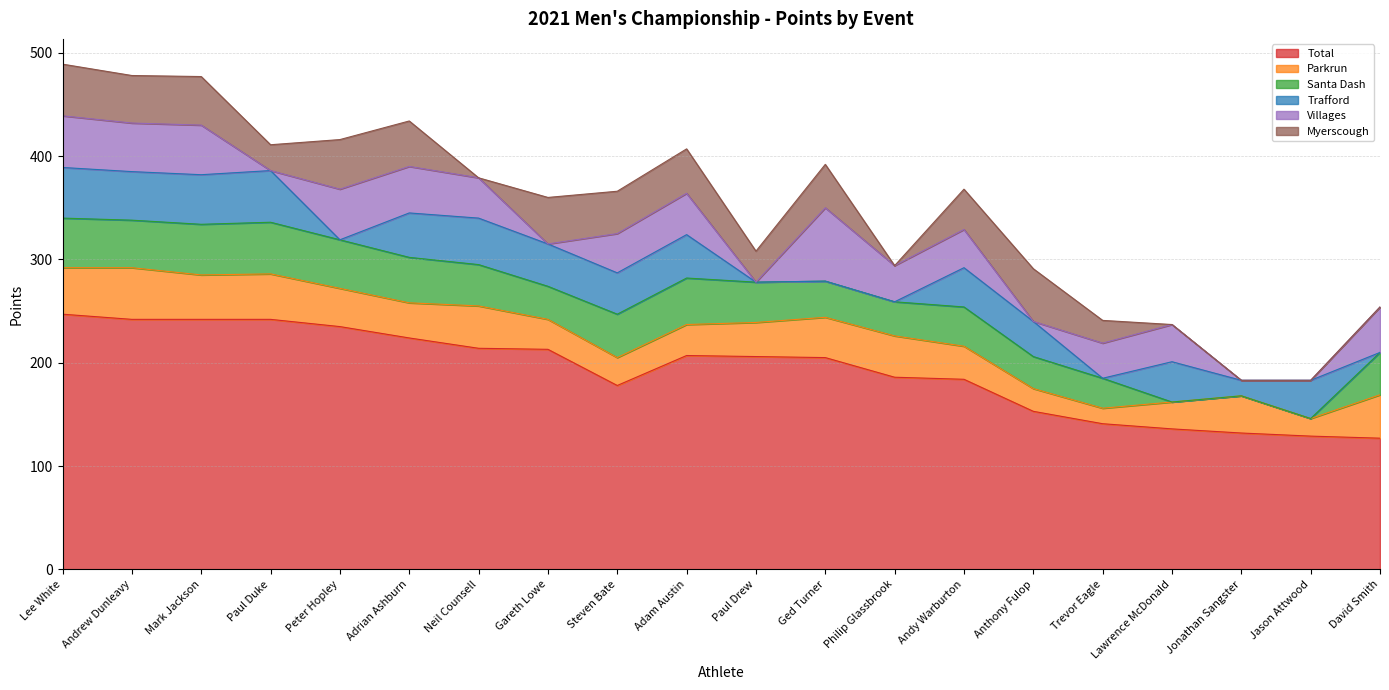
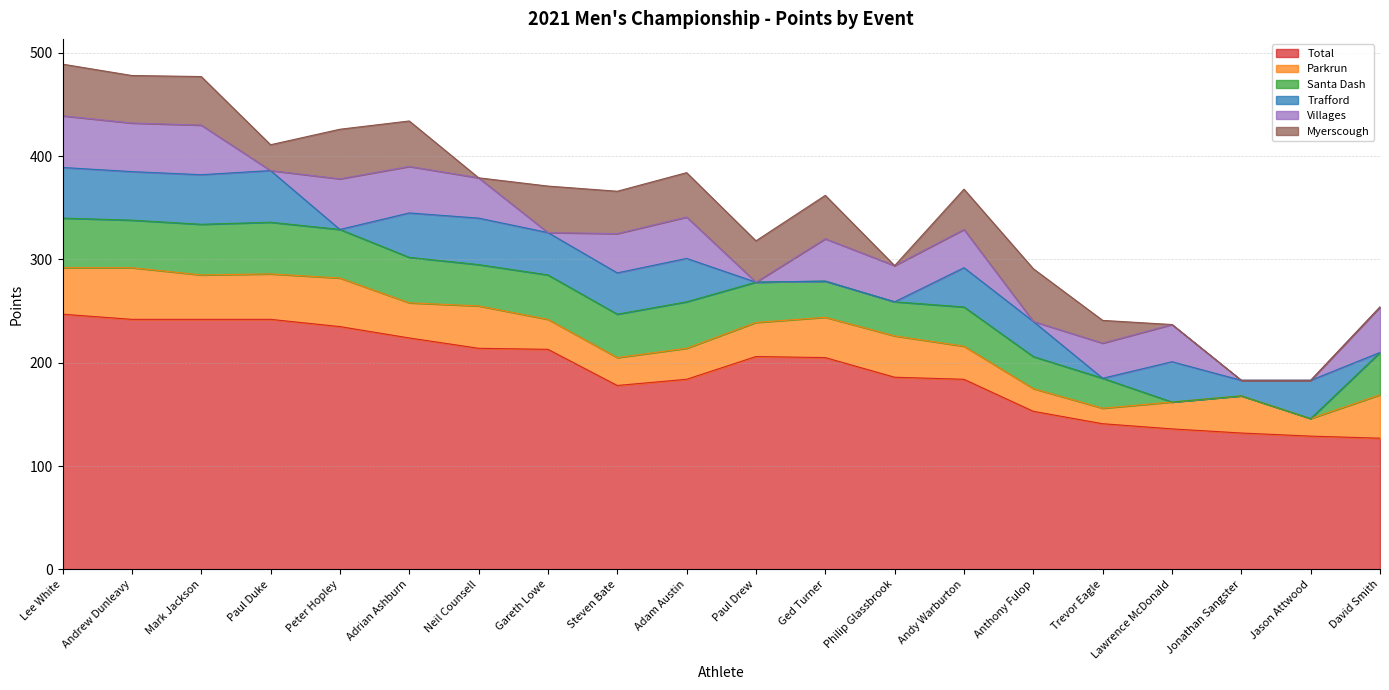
  {
    "Total": {
      "Lee White": 247,
      "Andrew Dunleavy": 242,
      "Mark Jackson": 242,
      "Paul Duke": 242,
      "Peter Hopley": 235,
      "Adrian Ashburn": 224,
      "Neil Counsell": 214,
      "Gareth Lowe": 213,
      "Steven Bate": 178,
-     "Adam Austin": 207,
+     "Adam Austin": 184,
      "Paul Drew": 206,
      "Ged Turner": 205,
      "Philip Glassbrook": 186,
      "Andy Warburton": 184,
      "Anthony Fulop": 153,
      "Trevor Eagle": 141,
      "Lawrence McDonald": 136,
      "Jonathan Sangster": 132,
      "Jason Attwood": 129,
      "David Smith": 127
    },
    "Parkrun": {
      "Lee White": 45,
      "Andrew Dunleavy": 50,
      "Mark Jackson": 43,
      "Paul Duke": 44,
-     "Peter Hopley": 37,
+     "Peter Hopley": 47,
      "Adrian Ashburn": 34,
      "Neil Counsell": 41,
      "Gareth Lowe": 29,
      "Steven Bate": 27,
      "Adam Austin": 30,
      "Paul Drew": 33,
      "Ged Turner": 39,
      "Philip Glassbrook": 40,
      "Andy Warburton": 32,
      "Anthony Fulop": 22,
      "Trevor Eagle": 15,
      "David Smith": 42
    },
    "Santa Dash": {
      "Lee White": 48,
      "Andrew Dunleavy": 46,
      "Mark Jackson": 49,
      "Paul Duke": 50,
      "Adrian Ashburn": 44,
      "Neil Counsell": 40,
-     "Gareth Lowe": 32,
+     "Gareth Lowe": 43,
      "Steven Bate": 42,
      "Adam Austin": 45,
      "Andy Warburton": 38,
      "Anthony Fulop": 31
    },
    "Trafford": {
      "Lee White": 49,
      "Andrew Dunleavy": 47,
      "Mark Jackson": 48,
      "Adrian Ashburn": 43,
      "Neil Counsell": 45,
      "Steven Bate": 40,
      "Adam Austin": 42,
      "Andy Warburton": 38,
      "Lawrence McDonald": 39
    },
    "Villages": {
      "Lee White": 50,
      "Andrew Dunleavy": 47,
      "Mark Jackson": 48,
      "Peter Hopley": 49,
      "Adrian Ashburn": 45,
      "Steven Bate": 38,
      "Adam Austin": 40,
-     "Ged Turner": 71,
+     "Ged Turner": 41,
      "Andy Warburton": 37,
      "Trevor Eagle": 34
    },
    "Myerscough": {
      "Lee White": 50,
      "Andrew Dunleavy": 46,
      "Mark Jackson": 47,
      "Paul Duke": 25,
      "Peter Hopley": 48,
      "Adrian Ashburn": 44,
      "Gareth Lowe": 45,
      "Steven Bate": 41,
      "Adam Austin": 43,
-     "Paul Drew": 30,
+     "Paul Drew": 40,
      "Ged Turner": 42,
      "Andy Warburton": 39,
      "Anthony Fulop": 51,
      "Trevor Eagle": 22
    }
  }
